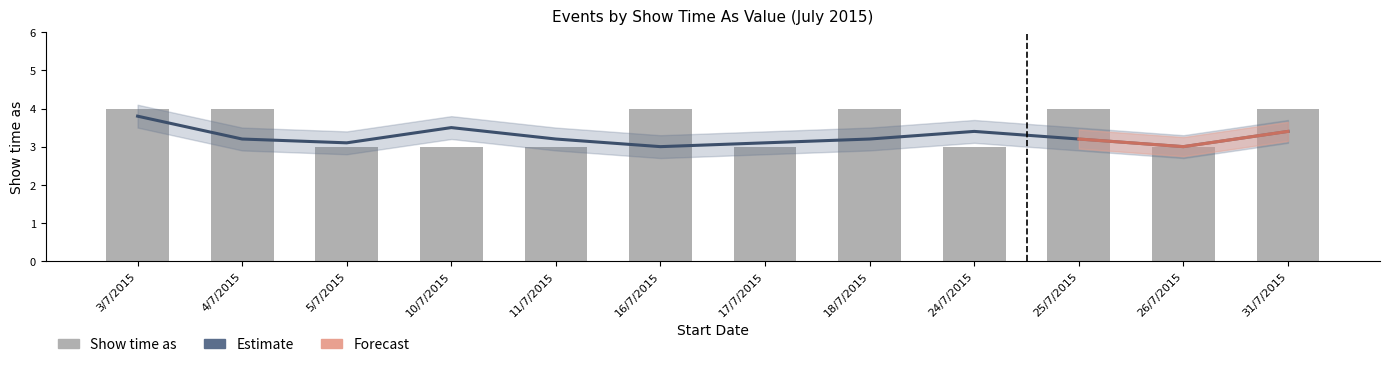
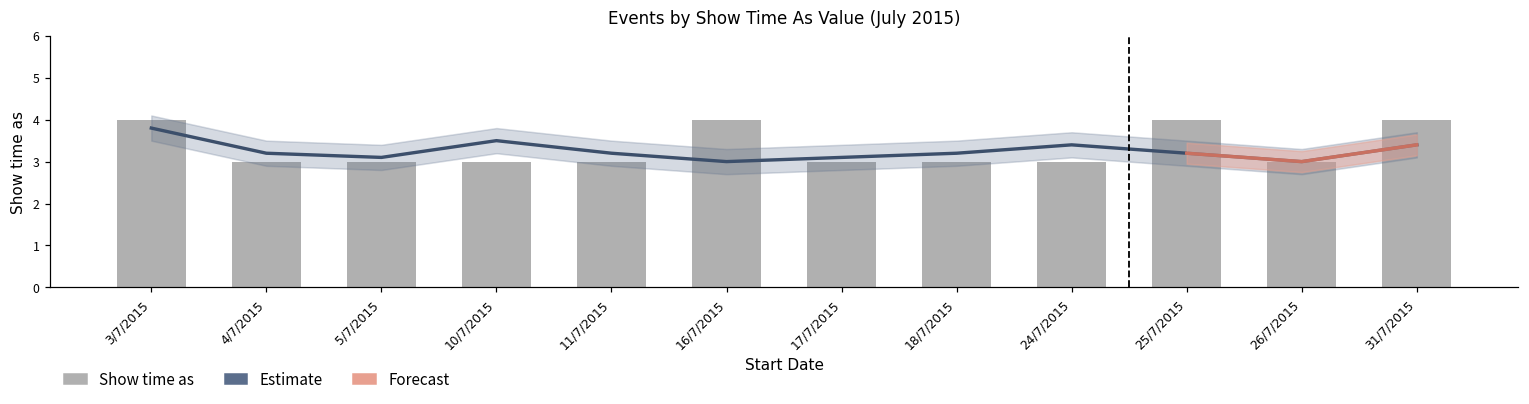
  {
    "Show time as": {
      "3/7/2015": 4,
-     "4/7/2015": 4,
+     "4/7/2015": 3,
      "5/7/2015": 3,
      "10/7/2015": 3,
      "11/7/2015": 3,
      "16/7/2015": 4,
      "17/7/2015": 3,
-     "18/7/2015": 4,
+     "18/7/2015": 3,
      "24/7/2015": 3,
      "25/7/2015": 4,
      "26/7/2015": 3,
      "31/7/2015": 4
    }
  }
